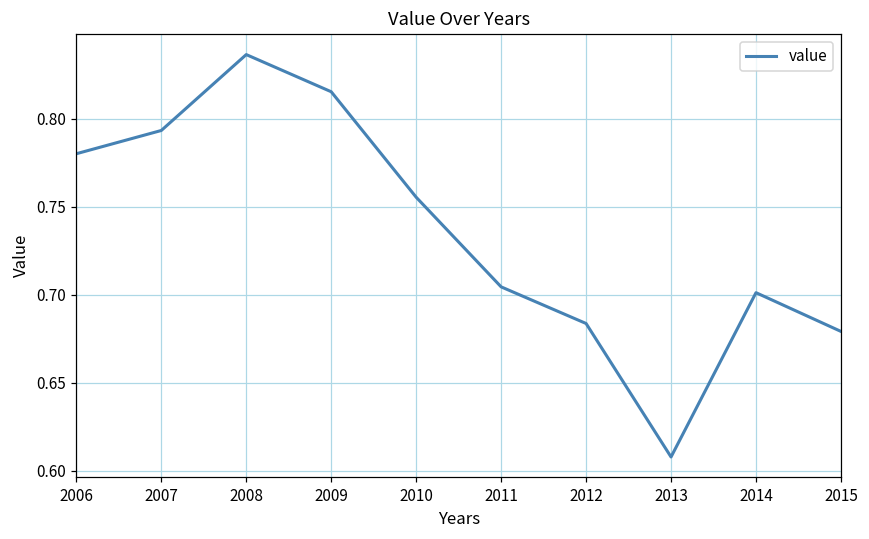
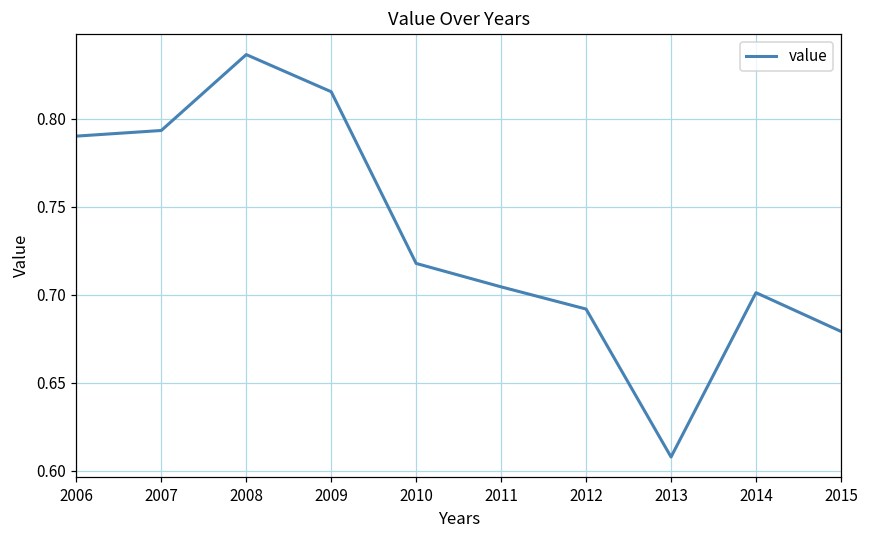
  {
-   "2006": 0.78,
+   "2006": 0.79,
    "2007": 0.793,
    "2008": 0.836,
    "2009": 0.815,
-   "2010": 0.755,
+   "2010": 0.718,
    "2011": 0.704,
-   "2012": 0.684,
+   "2012": 0.692,
    "2013": 0.608,
    "2014": 0.701,
    "2015": 0.679
  }
